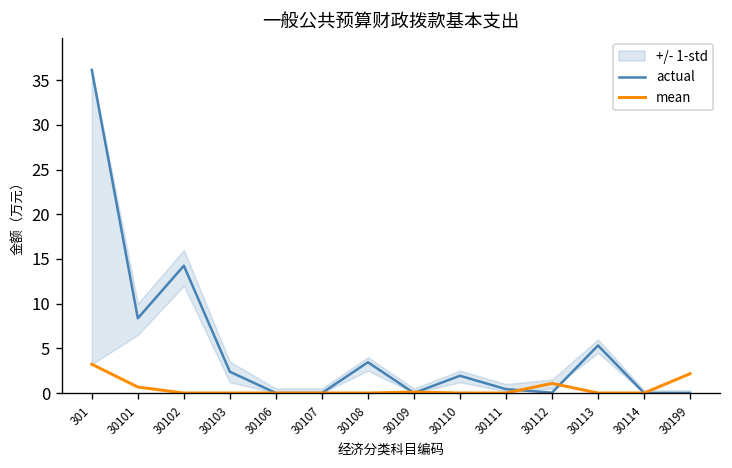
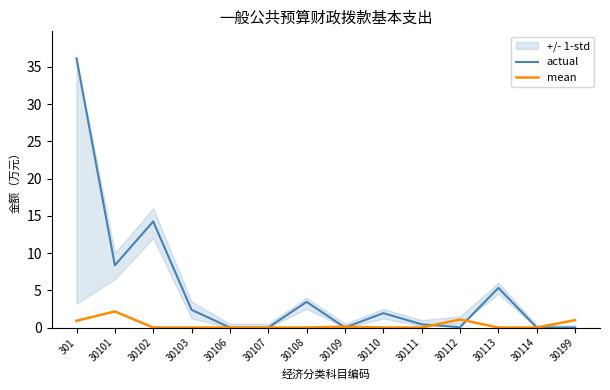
  {
    "mean": {
-     "301": 3,
-     "30101": 1,
+     "301": 1,
+     "30101": 2,
      "30102": 0,
      "30103": 0,
      "30108": 0,
      "30110": 0,
      "30111": 0,
      "30112": 1,
      "30113": 0,
-     "30199": 2
+     "30199": 1
    }
  }
